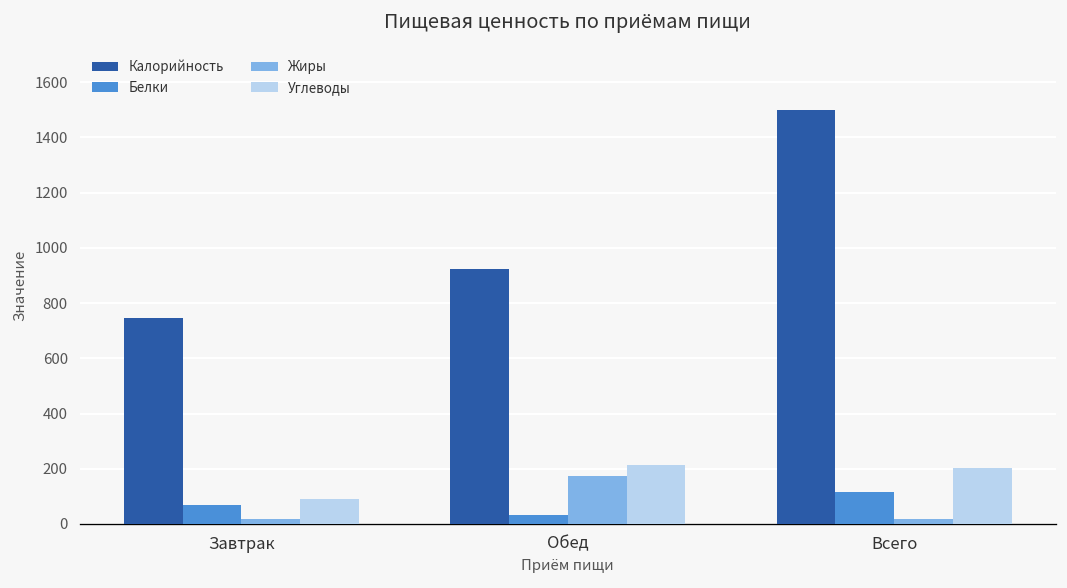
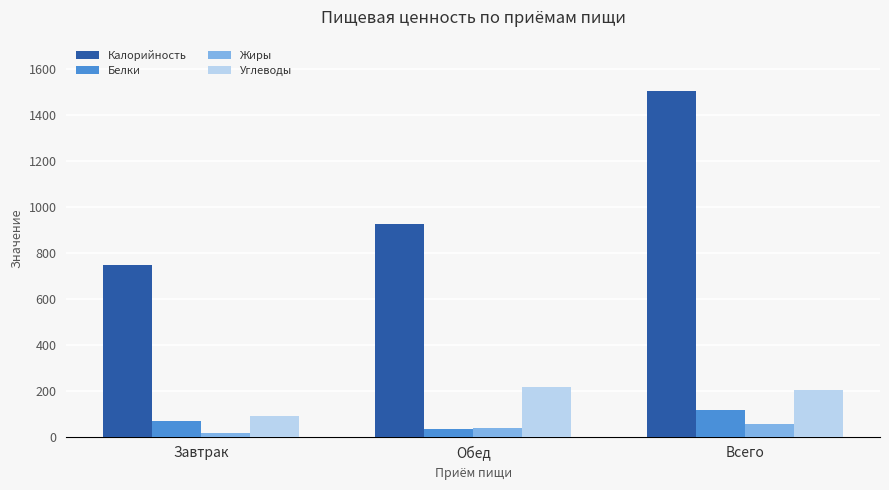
  {
    "Калорийность": {
      "Завтрак": 740,
      "Обед": 920,
      "Всего": 1500
    },
    "Белки": {
      "Завтрак": 70,
      "Обед": 30,
      "Всего": 110
    },
    "Жиры": {
      "Завтрак": 20,
-     "Обед": 180,
-     "Всего": 20
+     "Обед": 40,
+     "Всего": 50
    },
    "Углеводы": {
      "Завтрак": 90,
      "Обед": 210,
      "Всего": 200
    }
  }
